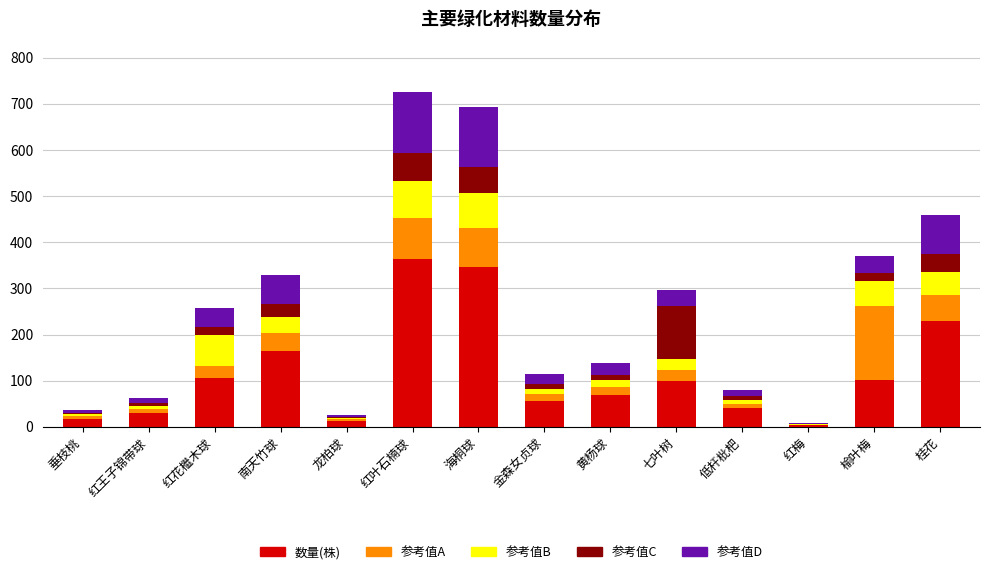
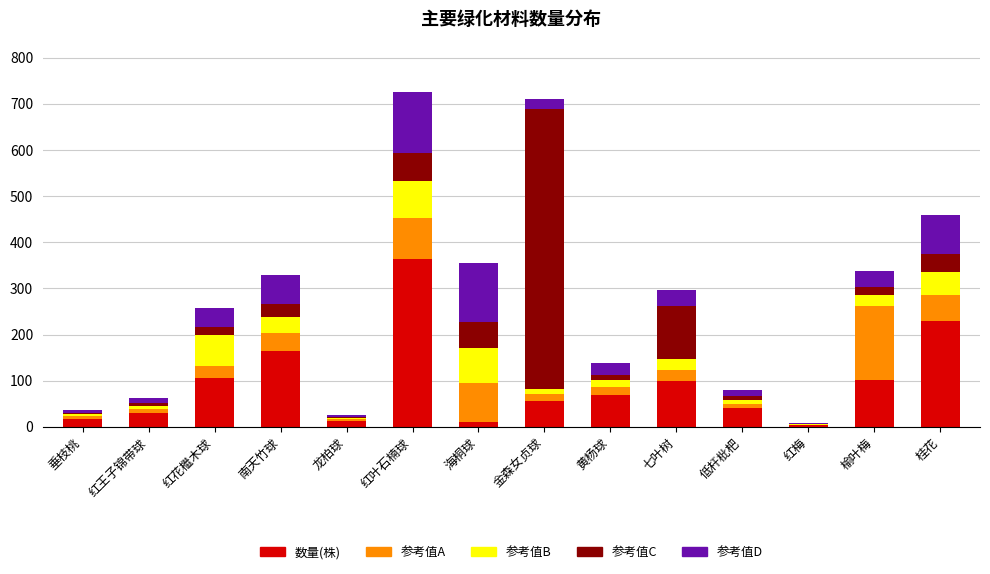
  {
    "数量(株)": {
      "垂枝桃": 20,
      "红王子锦带球": 30,
      "红花檵木球": 110,
      "南天竹球": 160,
      "龙柏球": 10,
      "红叶石楠球": 360,
-     "海桐球": 350,
+     "海桐球": 10,
      "金森女贞球": 60,
      "黄杨球": 70,
      "七叶树": 100,
      "低杆枇杷": 40,
      "榆叶梅": 100,
      "桂花": 230
    },
    "参考值A": {
      "红王子锦带球": 10,
      "红花檵木球": 30,
      "南天竹球": 40,
      "红叶石楠球": 90,
      "海桐球": 90,
      "金森女贞球": 10,
      "黄杨球": 20,
      "七叶树": 30,
      "低杆枇杷": 10,
      "榆叶梅": 160,
      "桂花": 60
    },
    "参考值B": {
      "红王子锦带球": 10,
      "红花檵木球": 70,
      "南天竹球": 40,
      "红叶石楠球": 80,
      "海桐球": 80,
      "金森女贞球": 10,
      "黄杨球": 20,
      "七叶树": 20,
      "低杆枇杷": 10,
-     "榆叶梅": 60,
+     "榆叶梅": 20,
      "桂花": 50
    },
    "参考值C": {
      "红花檵木球": 20,
      "南天竹球": 30,
      "红叶石楠球": 60,
      "海桐球": 60,
-     "金森女贞球": 10,
+     "金森女贞球": 610,
      "黄杨球": 10,
      "七叶树": 120,
      "低杆枇杷": 10,
      "榆叶梅": 20,
      "桂花": 40
    },
    "参考值D": {
      "垂枝桃": 10,
      "红王子锦带球": 10,
      "红花檵木球": 40,
      "南天竹球": 60,
      "红叶石楠球": 130,
      "海桐球": 130,
      "金森女贞球": 20,
      "黄杨球": 30,
      "七叶树": 40,
      "低杆枇杷": 10,
      "榆叶梅": 40,
      "桂花": 80
    }
  }
